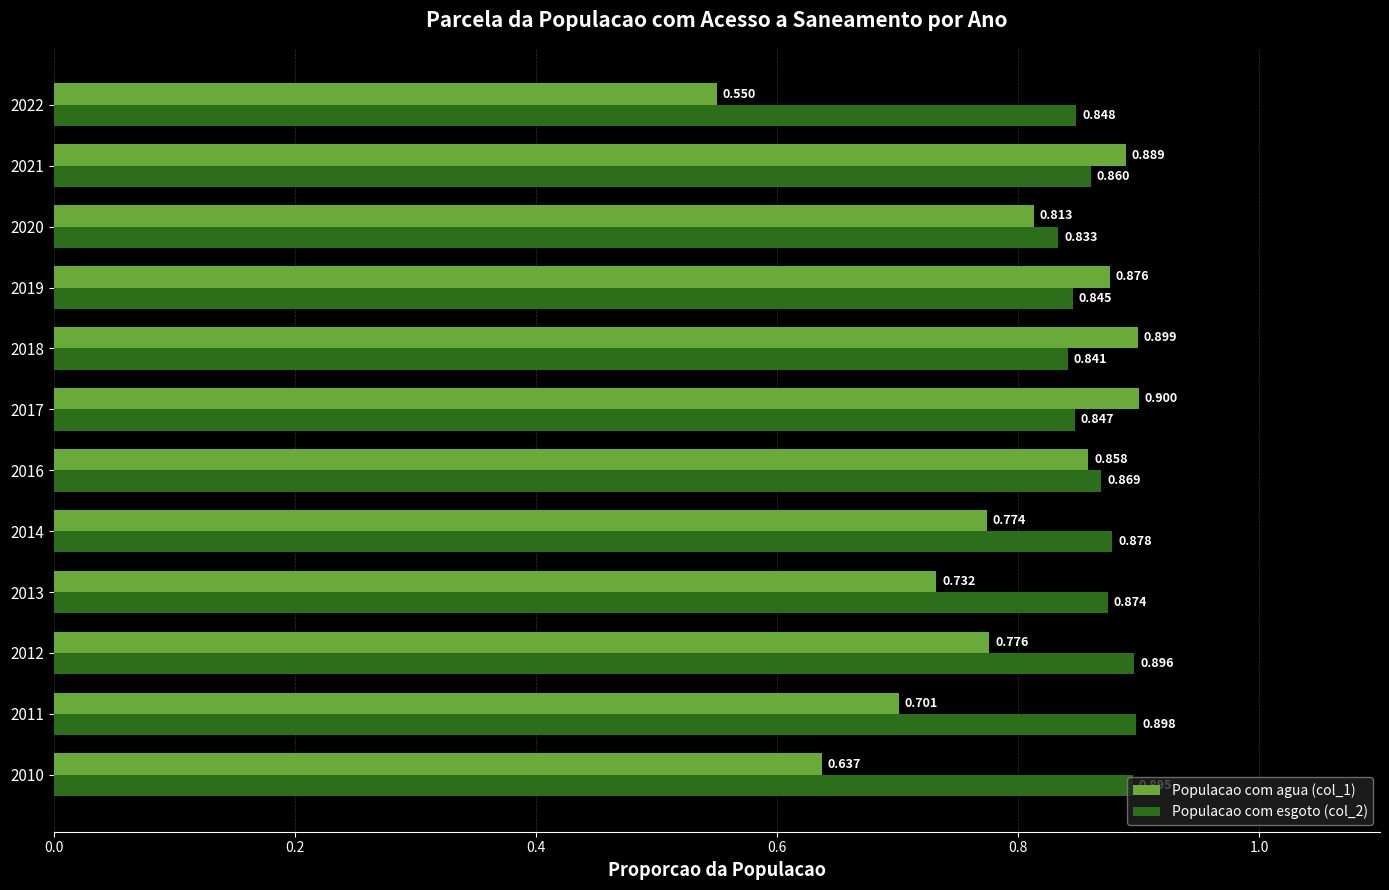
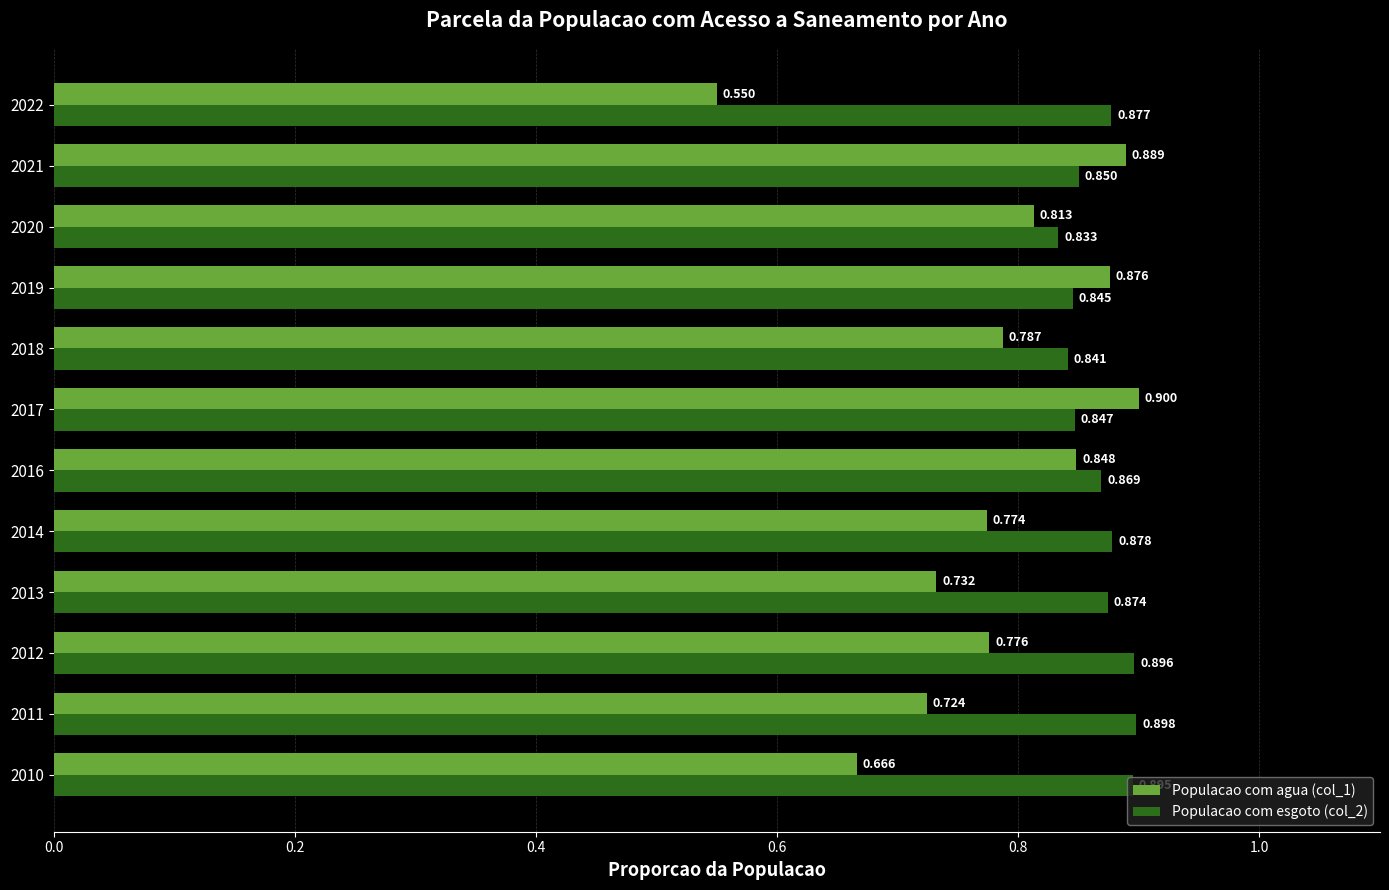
  {
    "Populacao com agua (col_1)": {
      "2022": 0.550,
      "2021": 0.889,
      "2020": 0.813,
      "2019": 0.876,
-     "2018": 0.899,
+     "2018": 0.787,
      "2017": 0.900,
-     "2016": 0.858,
+     "2016": 0.848,
      "2014": 0.774,
      "2013": 0.732,
      "2012": 0.776,
-     "2011": 0.701,
-     "2010": 0.637
+     "2011": 0.724,
+     "2010": 0.666
    },
    "Populacao com esgoto (col_2)": {
-     "2022": 0.848,
-     "2021": 0.860,
+     "2022": 0.877,
+     "2021": 0.850,
      "2020": 0.833,
      "2019": 0.845,
      "2018": 0.841,
      "2017": 0.847,
      "2016": 0.869,
      "2014": 0.878,
      "2013": 0.874,
      "2012": 0.896,
      "2011": 0.898
    }
  }
